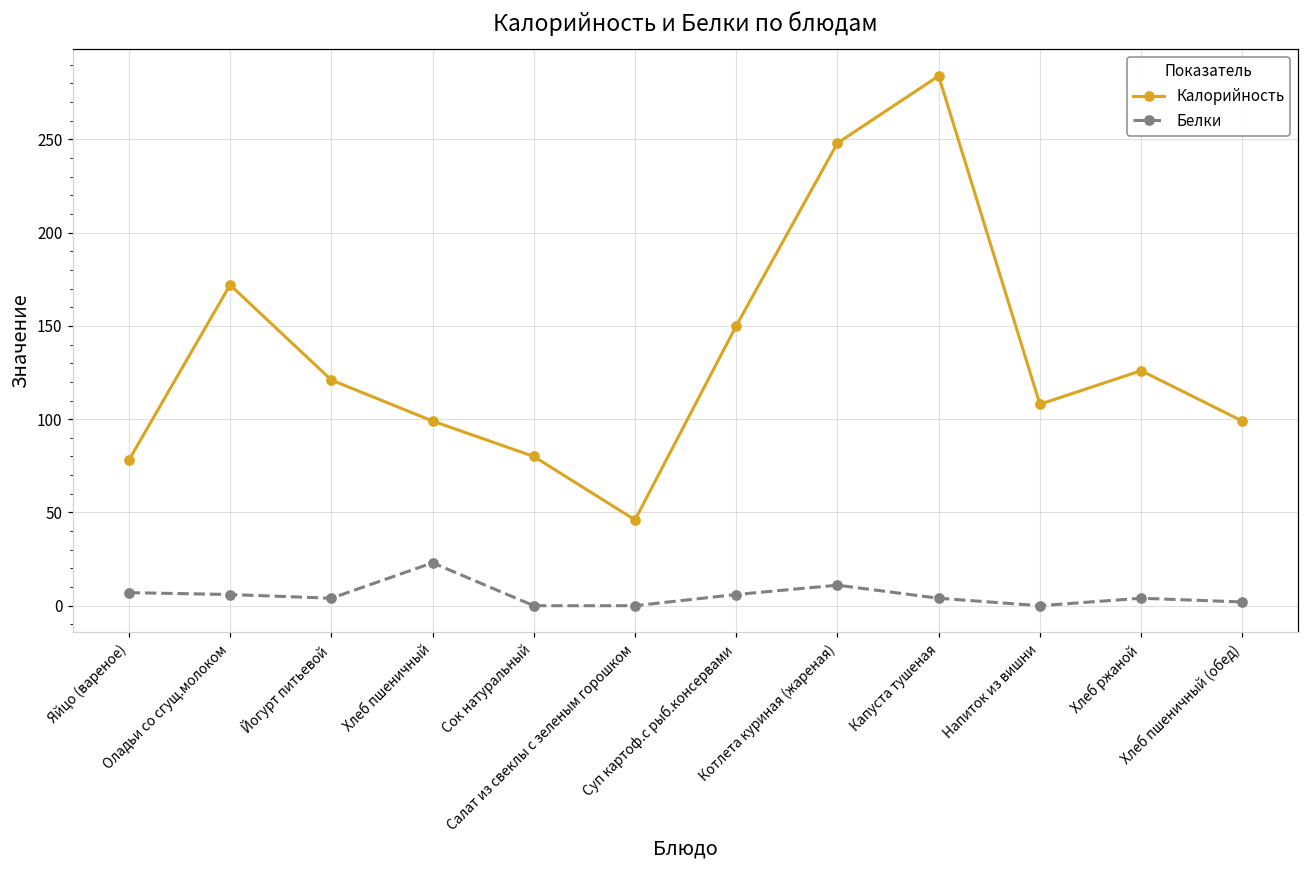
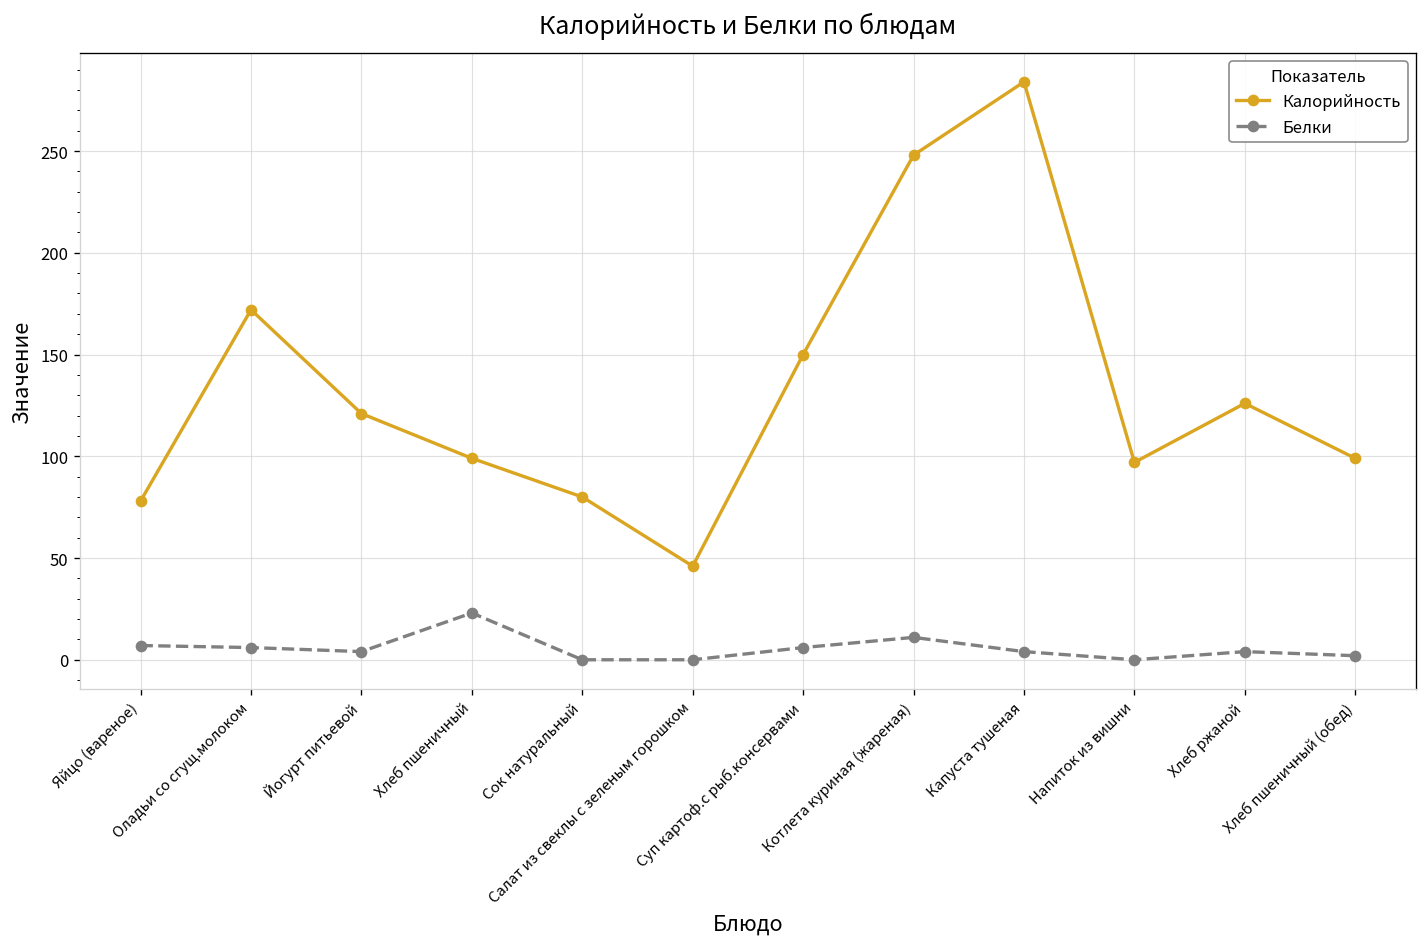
  {
    "Калорийность": {
      "Яйцо (вареное)": 78,
      "Оладьи со сгущ.молоком": 172,
      "Йогурт питьевой": 121,
      "Хлеб пшеничный": 99,
      "Сок натуральный": 80,
      "Салат из свеклы с зеленым горошком": 46,
      "Суп картоф.с рыб.консервами": 150,
      "Котлета куриная (жареная)": 248,
      "Капуста тушеная": 284,
-     "Напиток из вишни": 108,
+     "Напиток из вишни": 97,
      "Хлеб ржаной": 126,
      "Хлеб пшеничный (обед)": 99
    },
    "Белки": {
      "Яйцо (вареное)": 7,
      "Оладьи со сгущ.молоком": 6,
      "Йогурт питьевой": 4,
      "Хлеб пшеничный": 23,
      "Сок натуральный": 0,
      "Салат из свеклы с зеленым горошком": 0,
      "Суп картоф.с рыб.консервами": 6,
      "Котлета куриная (жареная)": 11,
      "Капуста тушеная": 4,
      "Напиток из вишни": 0,
      "Хлеб ржаной": 4,
      "Хлеб пшеничный (обед)": 2
    }
  }
